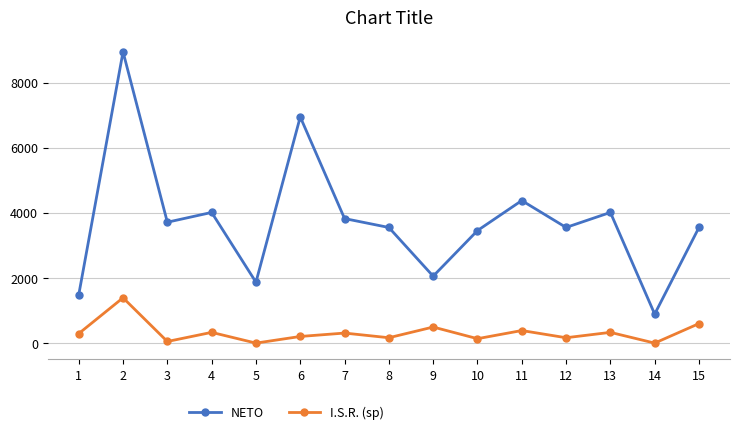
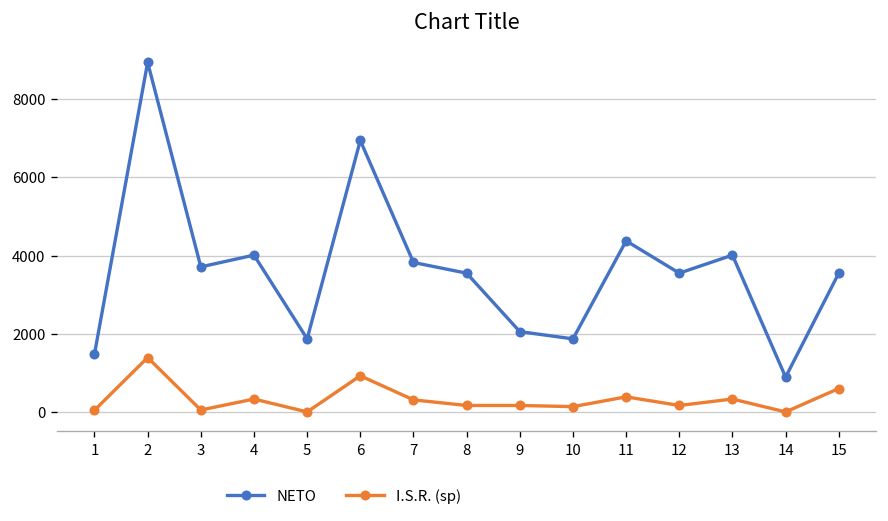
  {
    "NETO": {
      "1": 1500,
      "2": 8900,
      "3": 3700,
      "4": 4000,
      "5": 1900,
      "6": 6900,
      "7": 3800,
      "8": 3600,
      "9": 2100,
-     "10": 3500,
+     "10": 1900,
      "11": 4400,
      "12": 3600,
      "13": 4000,
      "14": 900,
      "15": 3600
    },
    "I.S.R. (sp)": {
-     "1": 300,
+     "1": 0,
      "2": 1400,
      "3": 0,
      "4": 300,
      "5": 0,
-     "6": 200,
+     "6": 900,
      "7": 300,
      "8": 200,
-     "9": 500,
+     "9": 200,
      "10": 100,
      "11": 400,
      "12": 200,
      "13": 300,
      "14": 0,
      "15": 600
    }
  }
